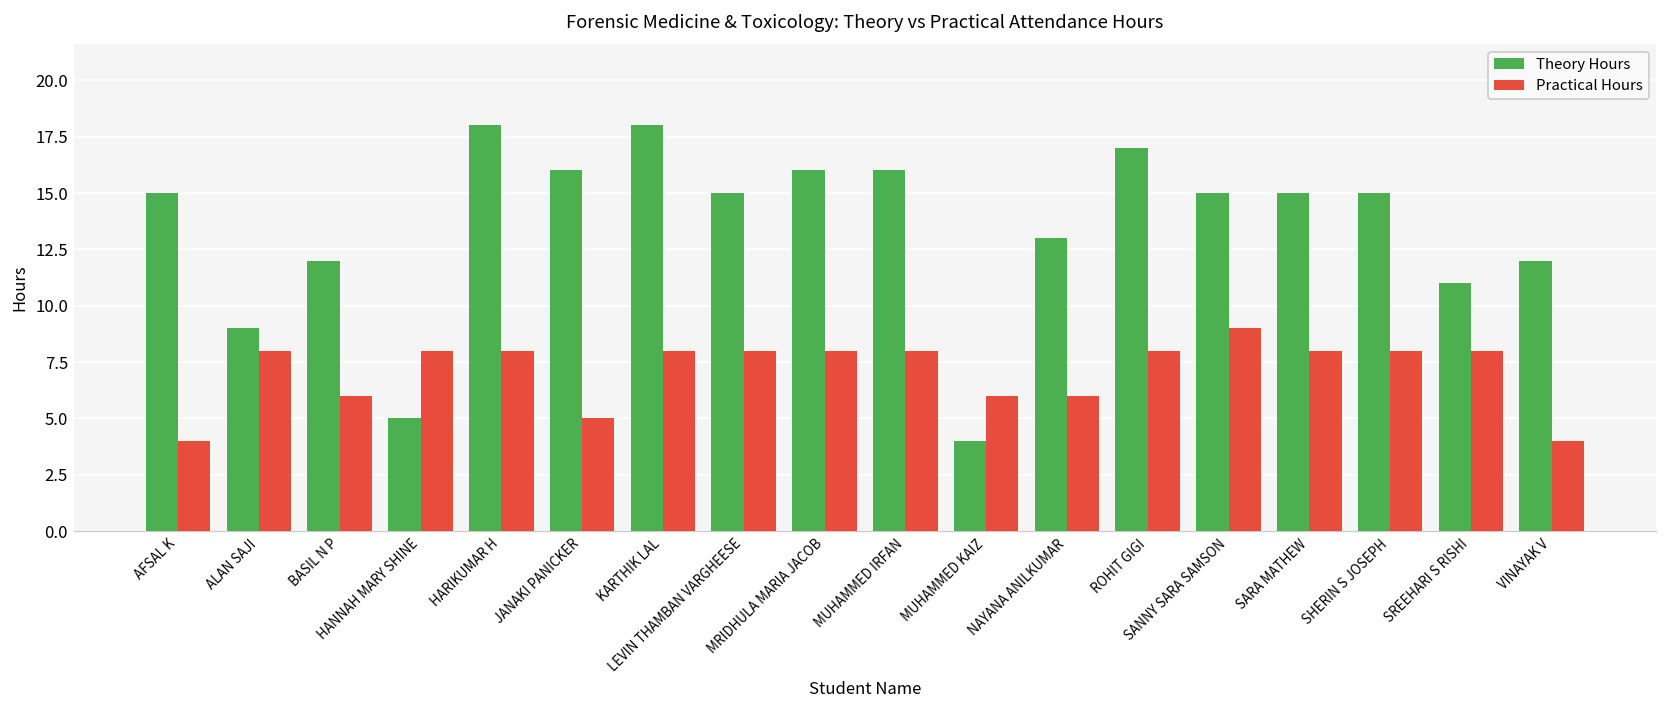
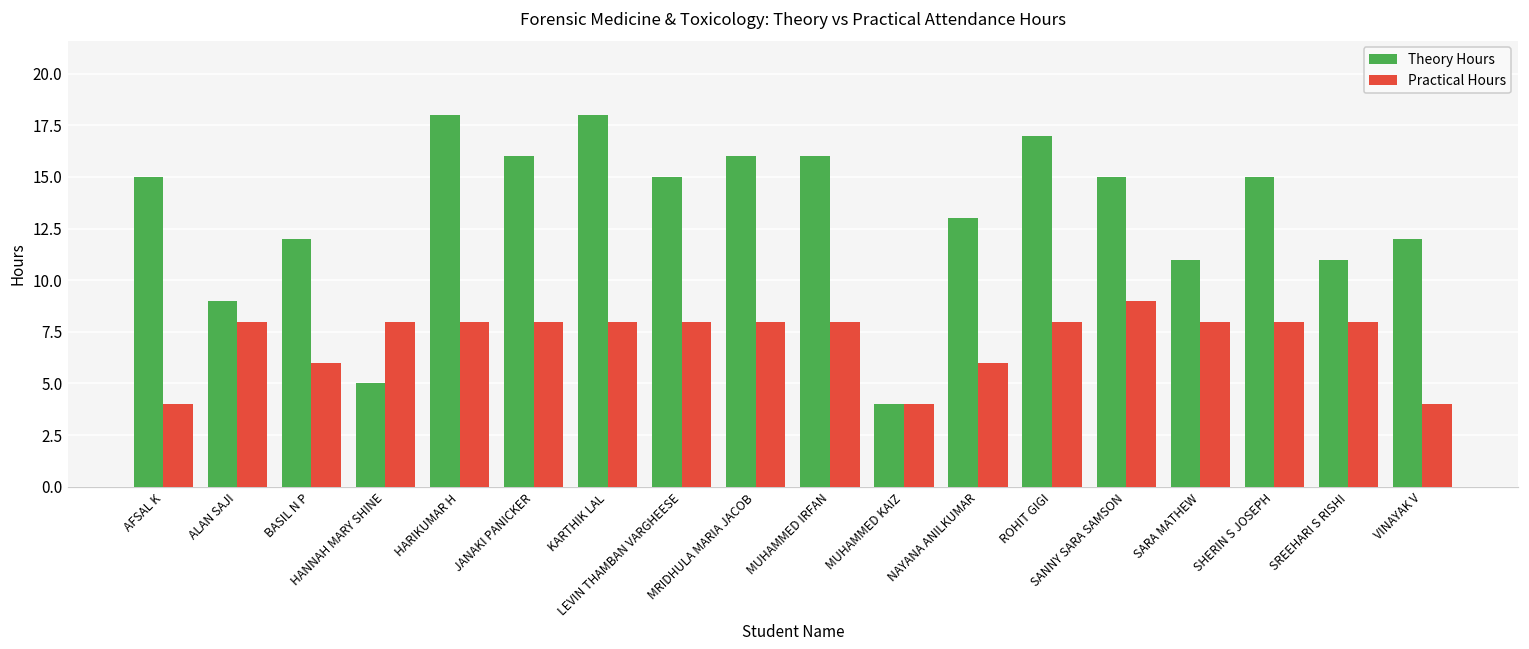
  {
    "Theory Hours": {
      "AFSAL K": 15,
      "ALAN SAJI": 9,
      "BASIL N P": 12,
      "HANNAH MARY SHINE": 5,
      "HARIKUMAR H": 18,
      "JANAKI PANICKER": 16,
      "KARTHIK LAL": 18,
      "LEVIN THAMBAN VARGHEESE": 15,
      "MRIDHULA MARIA JACOB": 16,
      "MUHAMMED IRFAN": 16,
      "MUHAMMED KAIZ": 4,
      "NAYANA ANILKUMAR": 13,
      "ROHIT GIGI": 17,
      "SANNY SARA SAMSON": 15,
-     "SARA MATHEW": 15,
+     "SARA MATHEW": 11,
      "SHERIN S JOSEPH": 15,
      "SREEHARI S RISHI": 11,
      "VINAYAK V": 12
    },
    "Practical Hours": {
      "AFSAL K": 4,
      "ALAN SAJI": 8,
      "BASIL N P": 6,
      "HANNAH MARY SHINE": 8,
      "HARIKUMAR H": 8,
-     "JANAKI PANICKER": 5,
+     "JANAKI PANICKER": 8,
      "KARTHIK LAL": 8,
      "LEVIN THAMBAN VARGHEESE": 8,
      "MRIDHULA MARIA JACOB": 8,
      "MUHAMMED IRFAN": 8,
-     "MUHAMMED KAIZ": 6,
+     "MUHAMMED KAIZ": 4,
      "NAYANA ANILKUMAR": 6,
      "ROHIT GIGI": 8,
      "SANNY SARA SAMSON": 9,
      "SARA MATHEW": 8,
      "SHERIN S JOSEPH": 8,
      "SREEHARI S RISHI": 8,
      "VINAYAK V": 4
    }
  }
